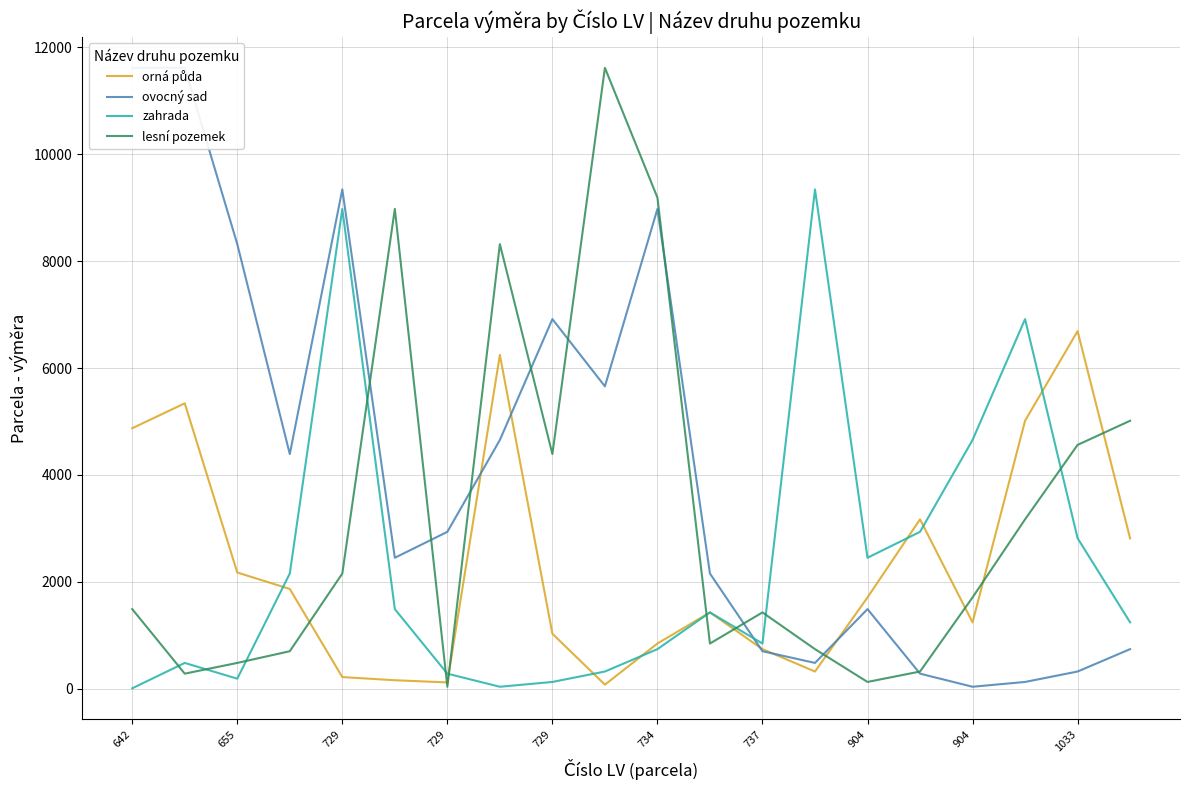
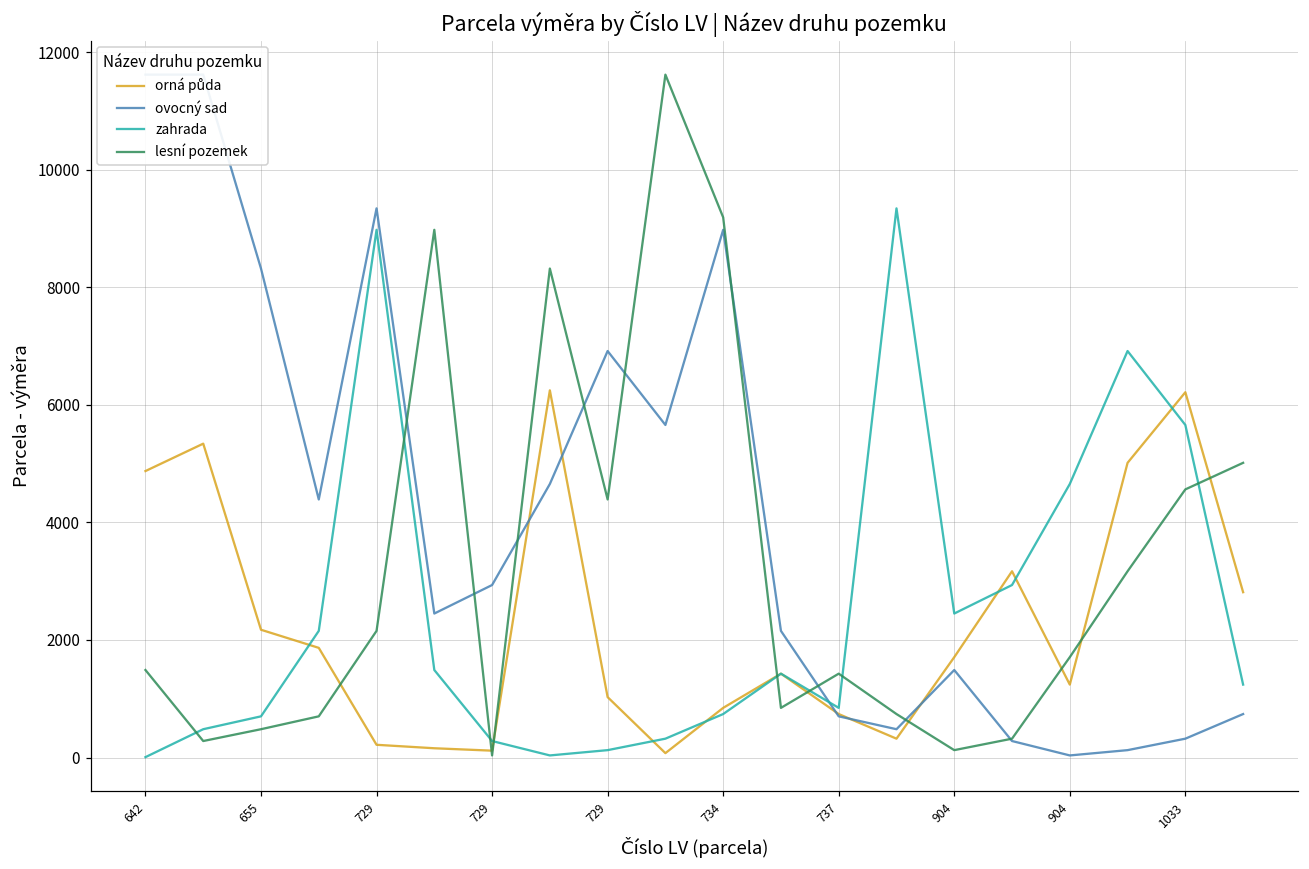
  {
    "orná půda": {
      "655": 2200,
      "734": 800,
-     "1033": 6700
+     "1033": 6200
    },
    "ovocný sad": {
      "655": 8300,
      "734": 9000,
      "1033": 300
    },
    "zahrada": {
-     "655": 200,
+     "655": 700,
      "734": 700,
-     "1033": 2800
+     "1033": 5700
    },
    "lesní pozemek": {
      "655": 500,
      "734": 9200,
      "1033": 4600
    }
  }
